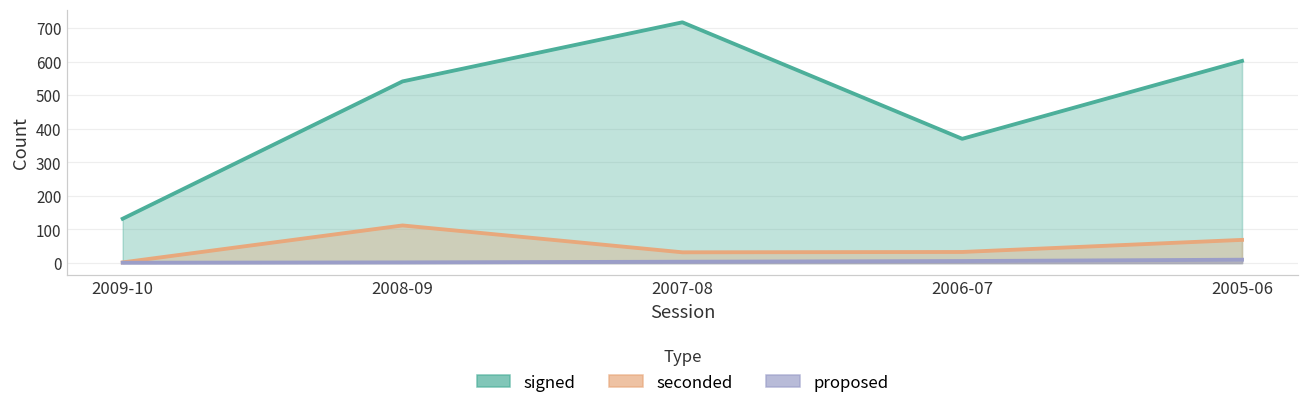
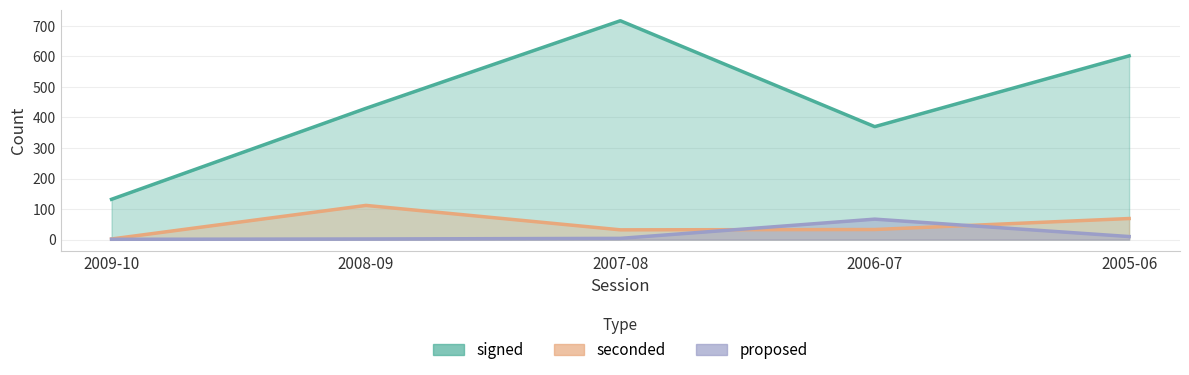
  {
    "signed": {
      "2009-10": 130,
-     "2008-09": 540,
+     "2008-09": 430,
      "2007-08": 720,
      "2006-07": 370,
      "2005-06": 600
    },
    "seconded": {
      "2008-09": 110,
      "2007-08": 30,
      "2006-07": 30,
      "2005-06": 70
    },
    "proposed": {
      "2008-09": 0,
      "2007-08": 0,
-     "2006-07": 10,
+     "2006-07": 70,
      "2005-06": 10
    }
  }
